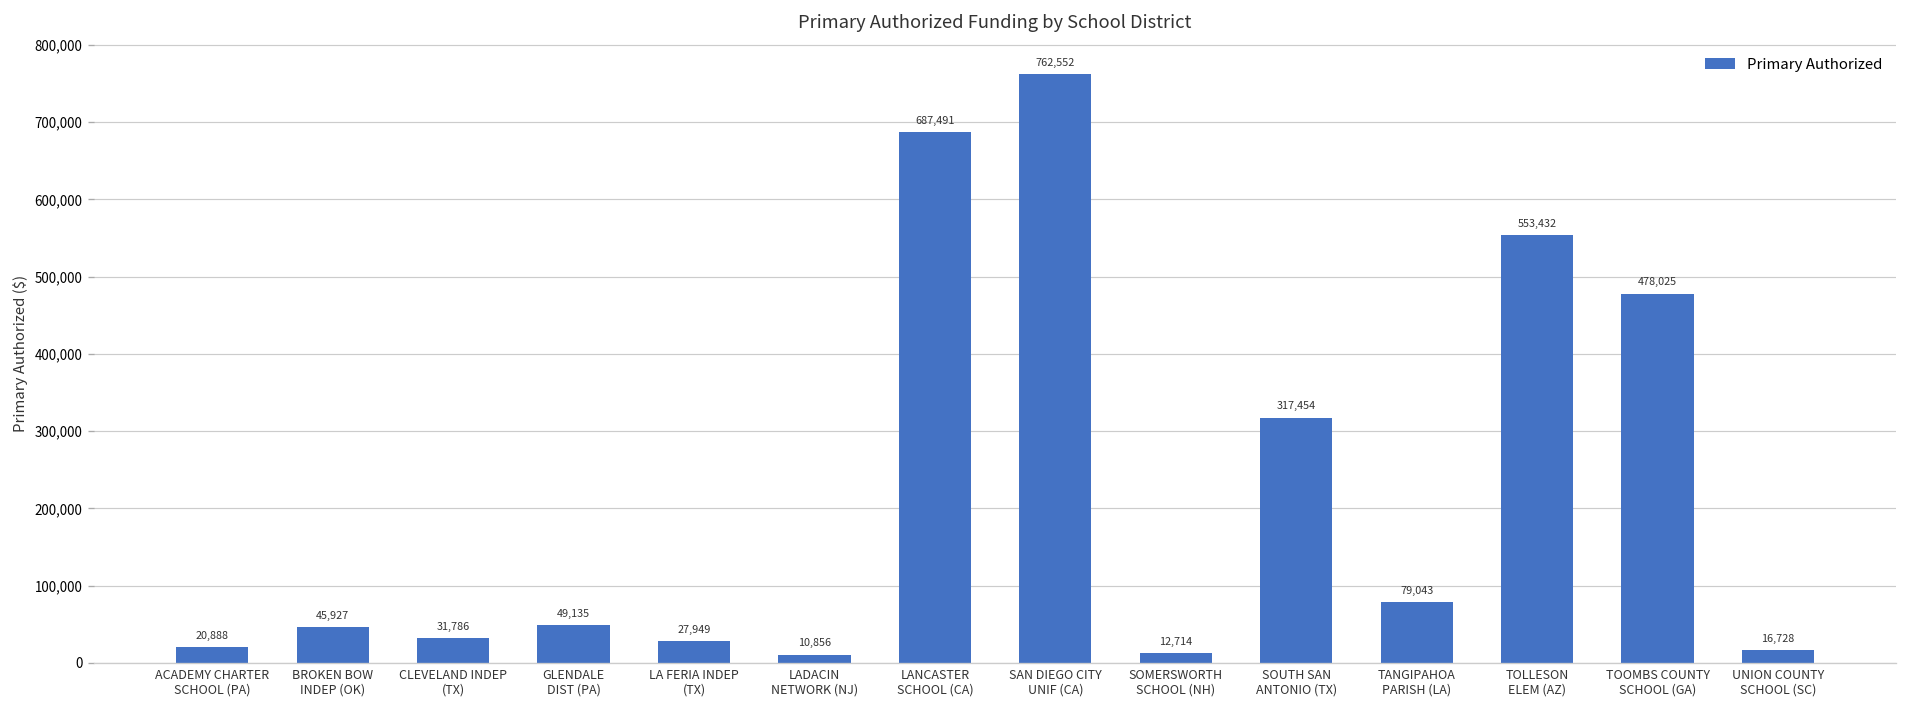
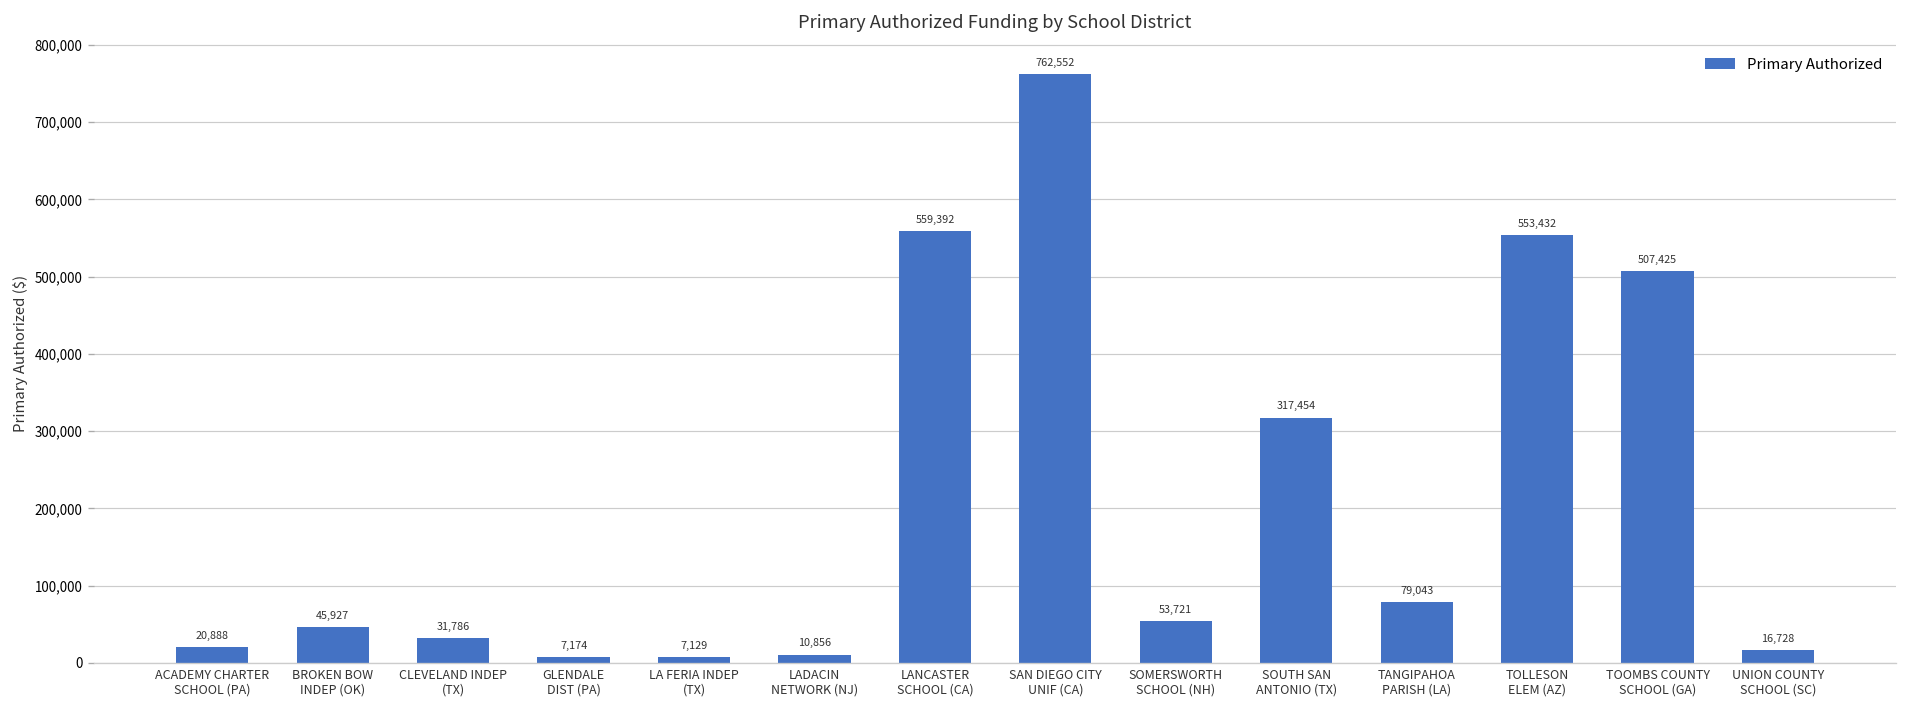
  {
    "ACADEMY CHARTER SCHOOL (PA)": "20,888",
    "BROKEN BOW INDEP (OK)": "45,927",
    "CLEVELAND INDEP (TX)": "31,786",
-   "GLENDALE DIST (PA)": "49,135",
-   "LA FERIA INDEP (TX)": "27,949",
+   "GLENDALE DIST (PA)": "7,174",
+   "LA FERIA INDEP (TX)": "7,129",
    "LADACIN NETWORK (NJ)": "10,856",
-   "LANCASTER SCHOOL (CA)": "687,491",
+   "LANCASTER SCHOOL (CA)": "559,392",
    "SAN DIEGO CITY UNIF (CA)": "762,552",
-   "SOMERSWORTH SCHOOL (NH)": "12,714",
+   "SOMERSWORTH SCHOOL (NH)": "53,721",
    "SOUTH SAN ANTONIO (TX)": "317,454",
    "TANGIPAHOA PARISH (LA)": "79,043",
    "TOLLESON ELEM (AZ)": "553,432",
-   "TOOMBS COUNTY SCHOOL (GA)": "478,025",
+   "TOOMBS COUNTY SCHOOL (GA)": "507,425",
    "UNION COUNTY SCHOOL (SC)": "16,728"
  }
